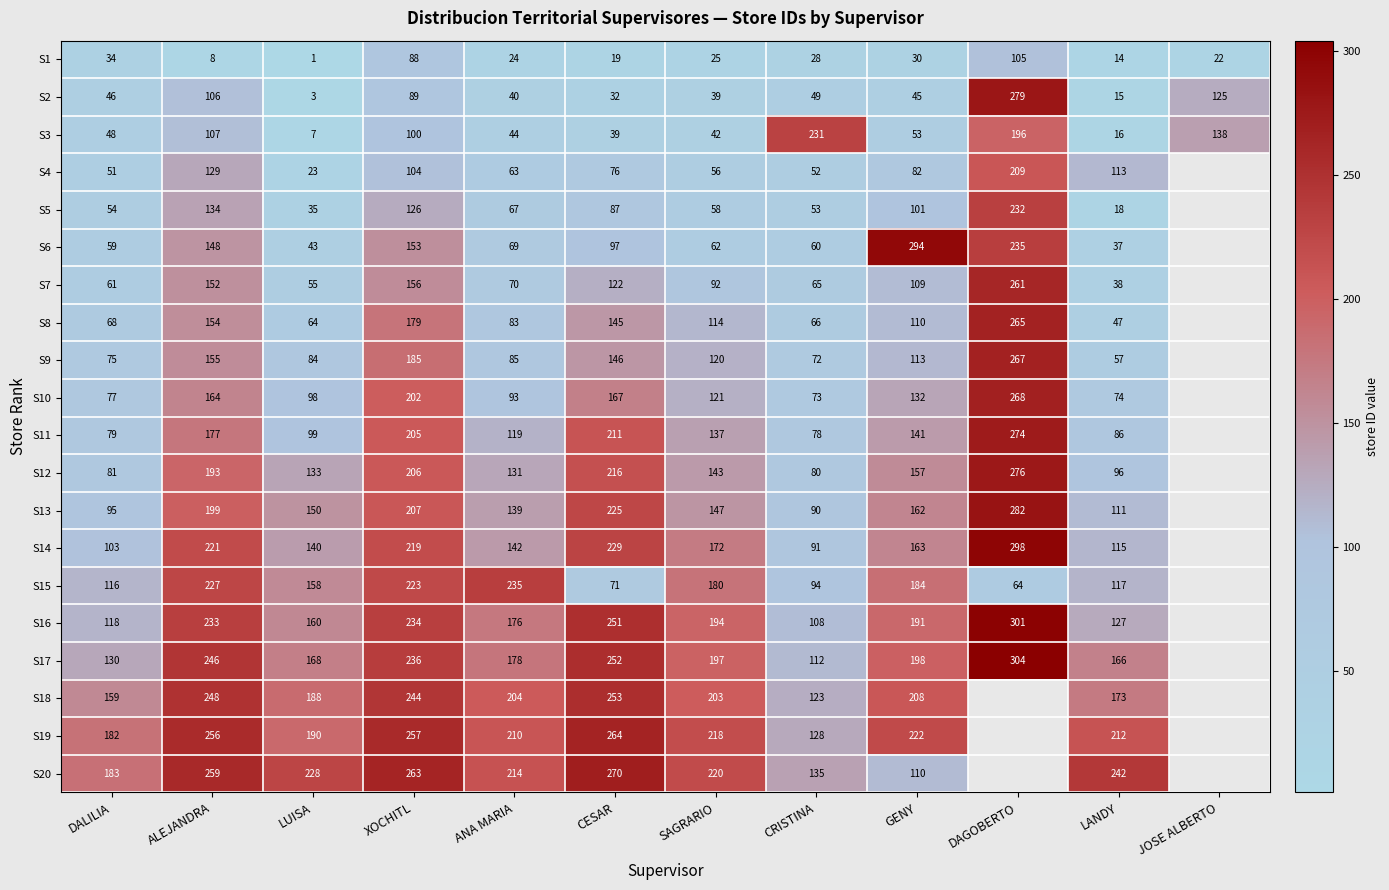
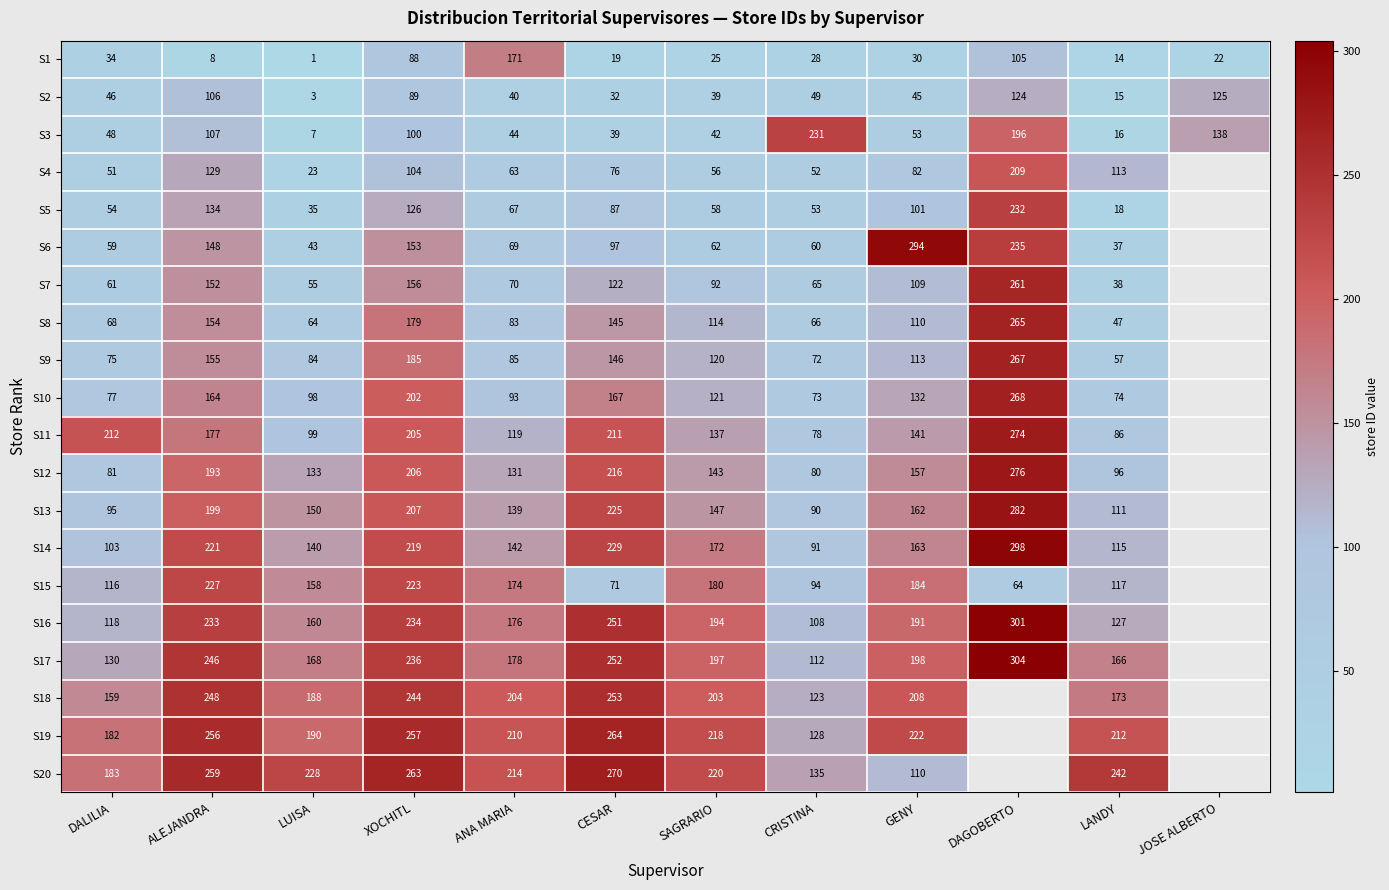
  {
    "S1": {
      "DALILIA": 34,
      "ALEJANDRA": 8,
      "LUISA": 1,
      "XOCHITL": 88,
-     "ANA MARIA": 24,
+     "ANA MARIA": 171,
      "CESAR": 19,
      "SAGRARIO": 25,
      "CRISTINA": 28,
      "GENY": 30,
      "DAGOBERTO": 105,
      "LANDY": 14,
      "JOSE ALBERTO": 22
    },
    "S2": {
      "DALILIA": 46,
      "ALEJANDRA": 106,
      "LUISA": 3,
      "XOCHITL": 89,
      "ANA MARIA": 40,
      "CESAR": 32,
      "SAGRARIO": 39,
      "CRISTINA": 49,
      "GENY": 45,
-     "DAGOBERTO": 279,
+     "DAGOBERTO": 124,
      "LANDY": 15,
      "JOSE ALBERTO": 125
    },
    "S11": {
-     "DALILIA": 79,
+     "DALILIA": 212,
      "ALEJANDRA": 177,
      "LUISA": 99,
      "XOCHITL": 205,
      "ANA MARIA": 119,
      "CESAR": 211,
      "SAGRARIO": 137,
      "CRISTINA": 78,
      "GENY": 141,
      "DAGOBERTO": 274,
      "LANDY": 86
    },
    "S15": {
      "DALILIA": 116,
      "ALEJANDRA": 227,
      "LUISA": 158,
      "XOCHITL": 223,
-     "ANA MARIA": 235,
+     "ANA MARIA": 174,
      "CESAR": 71,
      "SAGRARIO": 180,
      "CRISTINA": 94,
      "GENY": 184,
      "DAGOBERTO": 64,
      "LANDY": 117
    }
  }
